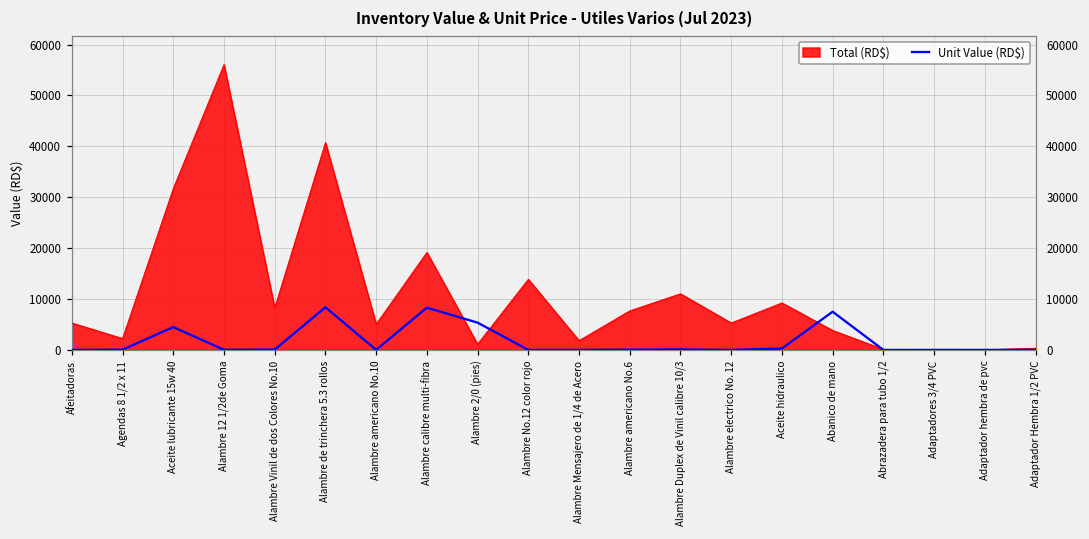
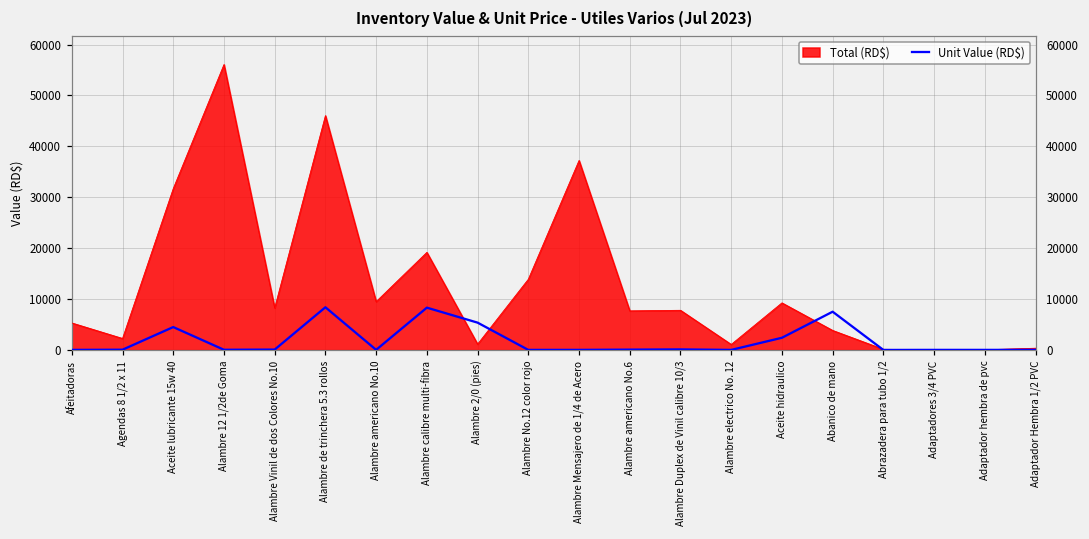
  {
    "Total (RD$)": {
      "Afeitadoras": 5000,
      "Agendas 8 1/2 x 11": 2000,
      "Aceite lubricante 15w 40": 32000,
      "Alambre 12 1/2de Goma": 56000,
      "Alambre Vinil de dos Colores No.10": 8000,
-     "Alambre de trinchera 5.3 rollos": 41000,
-     "Alambre americano No.10": 5000,
+     "Alambre de trinchera 5.3 rollos": 46000,
+     "Alambre americano No.10": 9000,
      "Alambre calibre multi-fibra": 19000,
      "Alambre 2/0 (pies)": 1000,
      "Alambre No.12 color rojo": 14000,
-     "Alambre Mensajero de 1/4 de Acero": 2000,
+     "Alambre Mensajero de 1/4 de Acero": 37000,
      "Alambre americano No.6": 8000,
-     "Alambre Duplex de Vinil calibre 10/3": 11000,
-     "Alambre electrico No. 12": 5000,
+     "Alambre Duplex de Vinil calibre 10/3": 8000,
+     "Alambre electrico No. 12": 1000,
      "Aceite hidraulico": 9000,
      "Abanico de mano": 4000
    },
    "Unit Value (RD$)": {
      "Afeitadoras": 0,
      "Agendas 8 1/2 x 11": 0,
      "Aceite lubricante 15w 40": 4000,
      "Alambre 12 1/2de Goma": 0,
      "Alambre Vinil de dos Colores No.10": 0,
      "Alambre de trinchera 5.3 rollos": 8000,
      "Alambre americano No.10": 0,
      "Alambre calibre multi-fibra": 8000,
      "Alambre 2/0 (pies)": 5000,
      "Alambre No.12 color rojo": 0,
      "Alambre Mensajero de 1/4 de Acero": 0,
      "Alambre americano No.6": 0,
      "Alambre Duplex de Vinil calibre 10/3": 0,
      "Alambre electrico No. 12": 0,
-     "Aceite hidraulico": 0,
+     "Aceite hidraulico": 2000,
      "Abanico de mano": 8000
    }
  }
